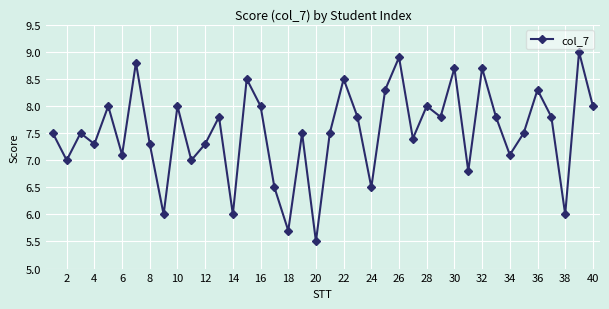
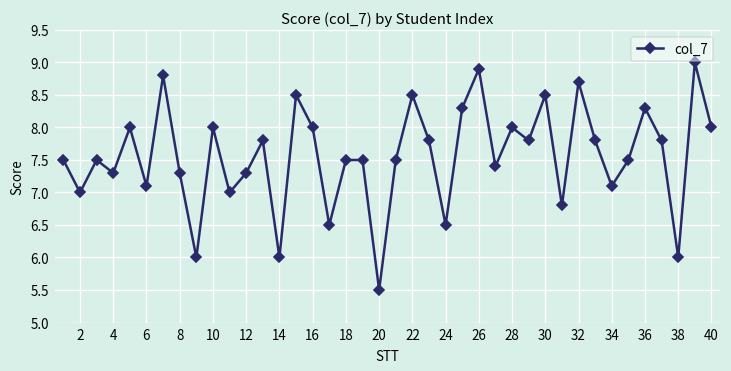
  {
    "2": 7.0,
    "4": 7.3,
    "6": 7.1,
    "8": 7.3,
    "10": 8.0,
    "12": 7.3,
    "14": 6.0,
    "16": 8.0,
-   "18": 5.7,
+   "18": 7.5,
    "20": 5.5,
    "22": 8.5,
    "24": 6.5,
    "26": 8.9,
    "28": 8.0,
-   "30": 8.7,
+   "30": 8.5,
    "32": 8.7,
    "34": 7.1,
    "36": 8.3,
    "38": 6.0,
    "40": 8.0
  }
